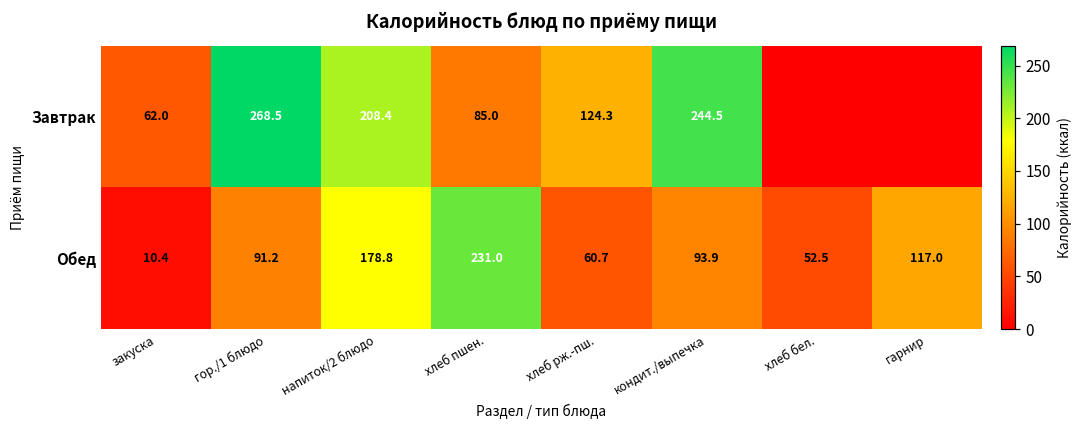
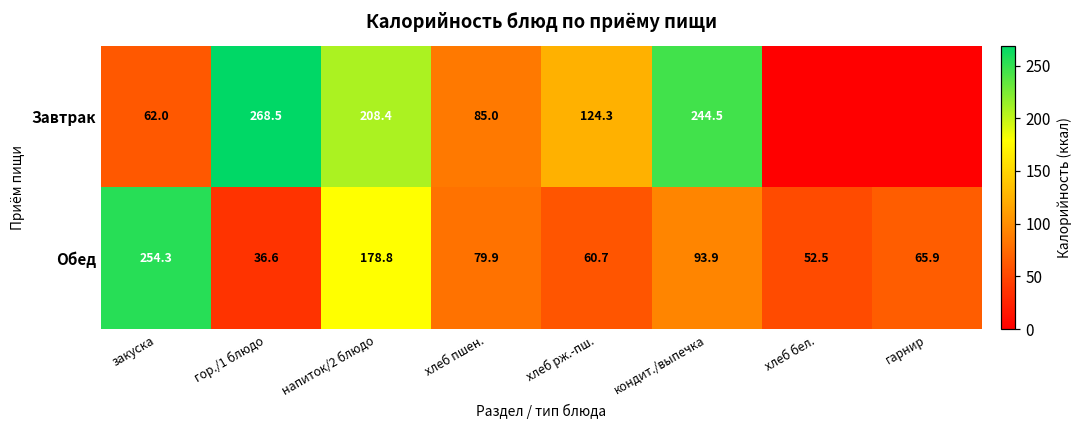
  {
    "Завтрак": {
      "закуска": 62.0,
      "гор./1 блюдо": 268.5,
      "напиток/2 блюдо": 208.4,
      "хлеб пшен.": 85.0,
      "хлеб рж.-пш.": 124.3,
      "кондит./выпечка": 244.5
    },
    "Обед": {
-     "закуска": 10.4,
-     "гор./1 блюдо": 91.2,
+     "закуска": 254.3,
+     "гор./1 блюдо": 36.6,
      "напиток/2 блюдо": 178.8,
-     "хлеб пшен.": 231.0,
+     "хлеб пшен.": 79.9,
      "хлеб рж.-пш.": 60.7,
      "кондит./выпечка": 93.9,
      "хлеб бел.": 52.5,
-     "гарнир": 117.0
+     "гарнир": 65.9
    }
  }
